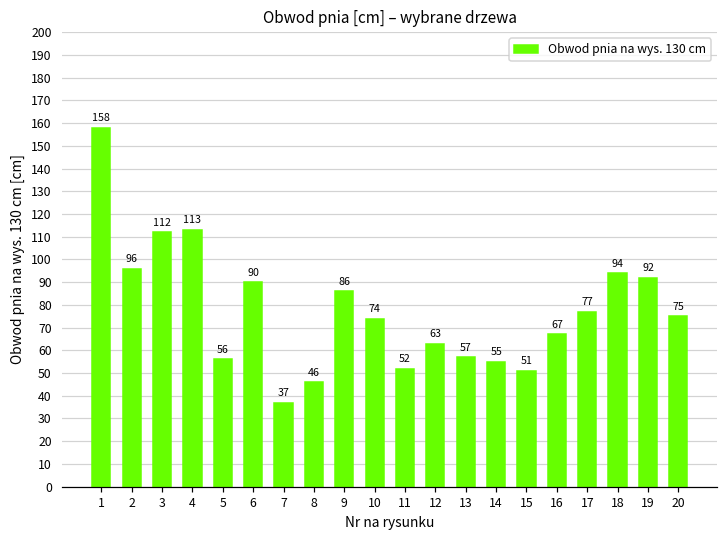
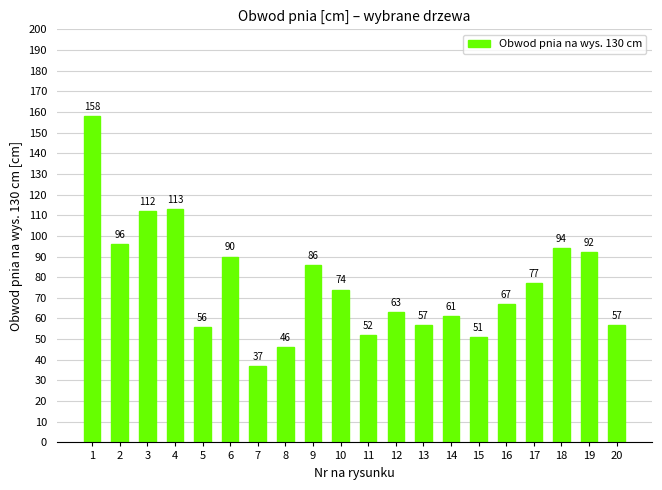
  {
    "1": 158,
    "2": 96,
    "3": 112,
    "4": 113,
    "5": 56,
    "6": 90,
    "7": 37,
    "8": 46,
    "9": 86,
    "10": 74,
    "11": 52,
    "12": 63,
    "13": 57,
-   "14": 55,
+   "14": 61,
    "15": 51,
    "16": 67,
    "17": 77,
    "18": 94,
    "19": 92,
-   "20": 75
+   "20": 57
  }
